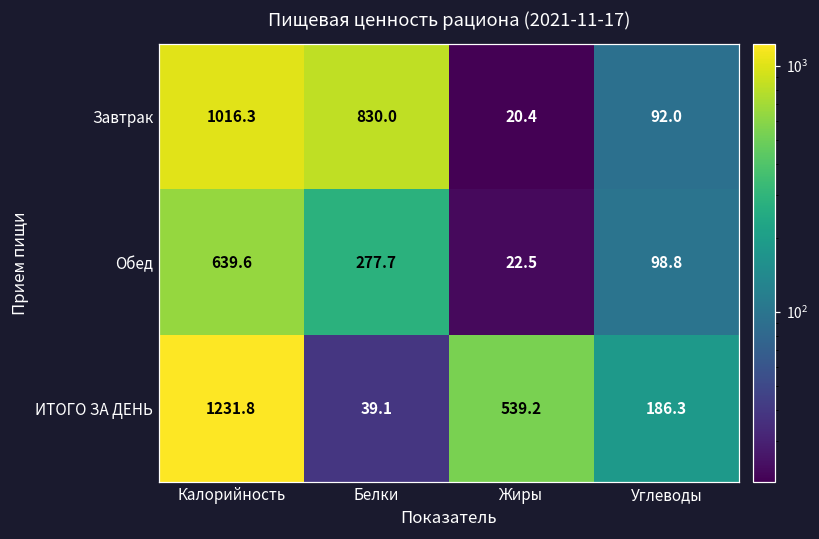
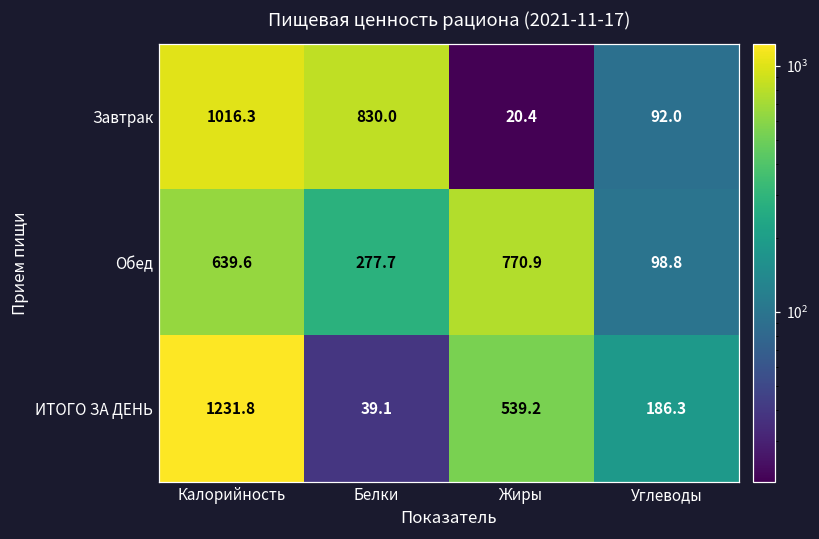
  {
    "Завтрак": {
      "Калорийность": 1016.3,
      "Белки": 830.0,
      "Жиры": 20.4,
      "Углеводы": 92.0
    },
    "Обед": {
      "Калорийность": 639.6,
      "Белки": 277.7,
-     "Жиры": 22.5,
+     "Жиры": 770.9,
      "Углеводы": 98.8
    },
    "ИТОГО ЗА ДЕНЬ": {
      "Калорийность": 1231.8,
      "Белки": 39.1,
      "Жиры": 539.2,
      "Углеводы": 186.3
    }
  }
